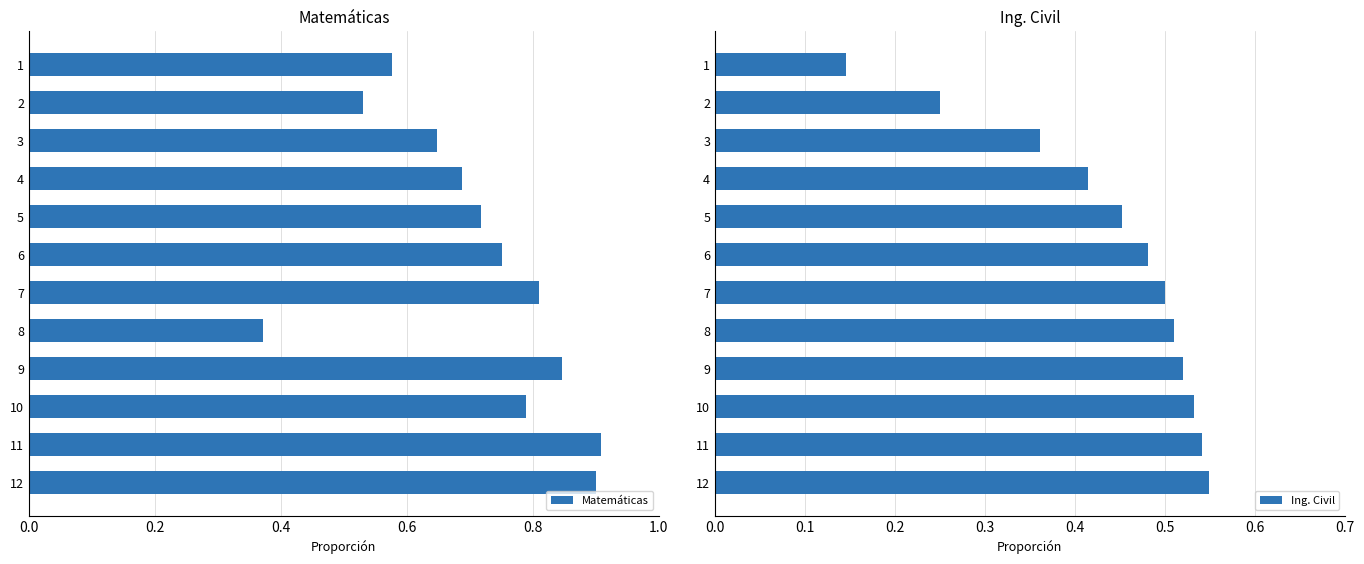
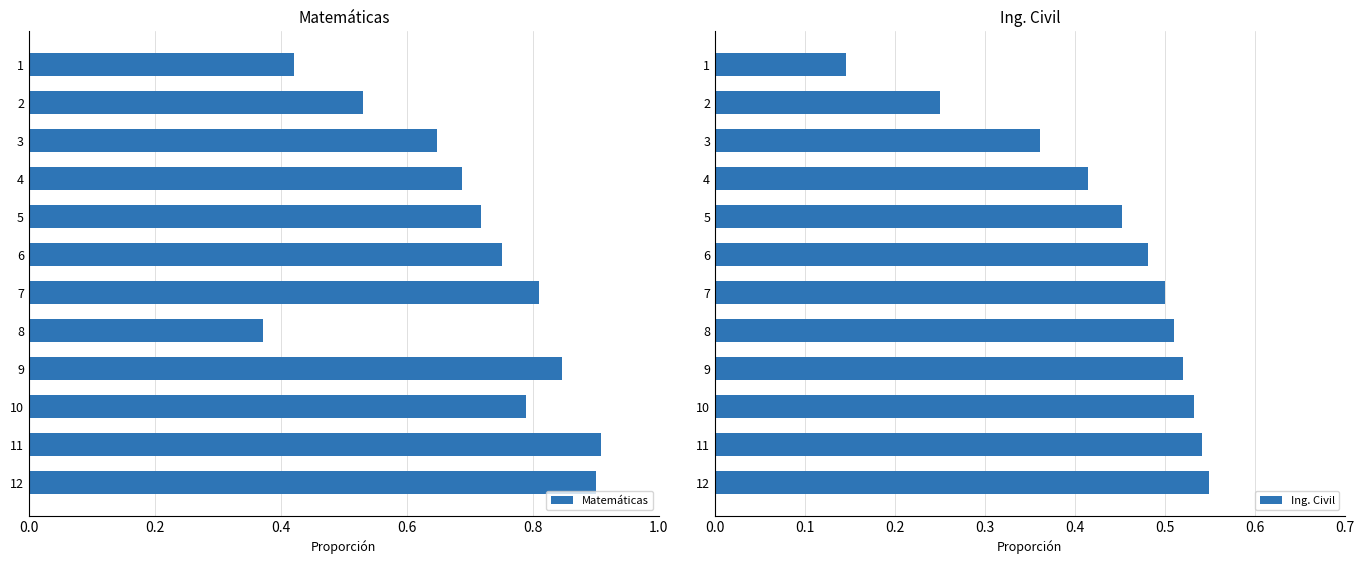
  {
    "Matemáticas": {
-     "1": 0.58,
+     "1": 0.42,
      "2": 0.53,
      "3": 0.65,
      "4": 0.69,
      "5": 0.72,
      "6": 0.75,
      "7": 0.81,
      "8": 0.37,
      "9": 0.85,
      "10": 0.79,
      "11": 0.91,
      "12": 0.90
    },
    "Ing. Civil": {
      "1": 0.15,
      "2": 0.25,
      "3": 0.36,
      "4": 0.41,
      "5": 0.45,
      "6": 0.48,
      "7": 0.50,
      "8": 0.51,
      "9": 0.52,
      "10": 0.53,
      "11": 0.54,
      "12": 0.55
    }
  }
